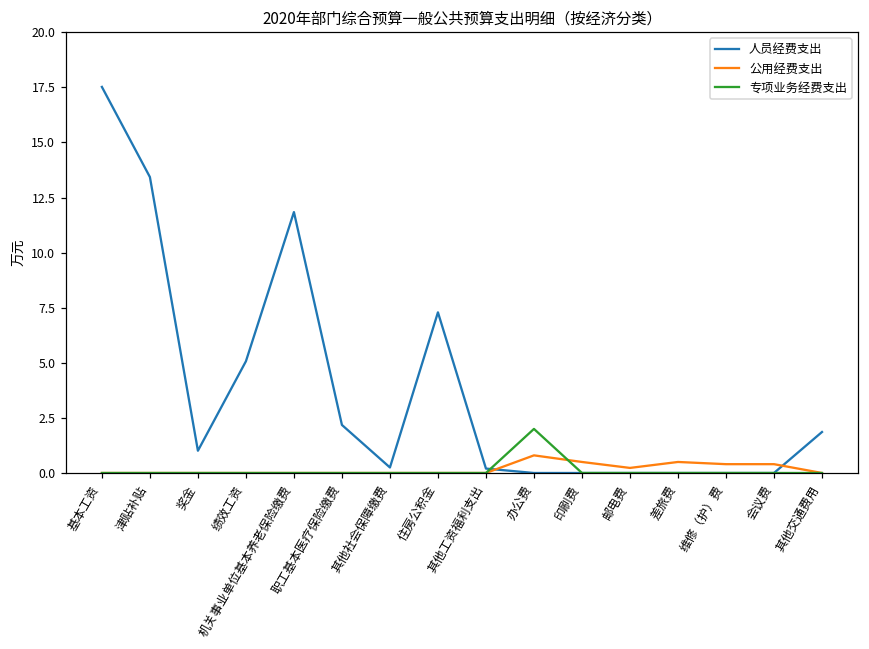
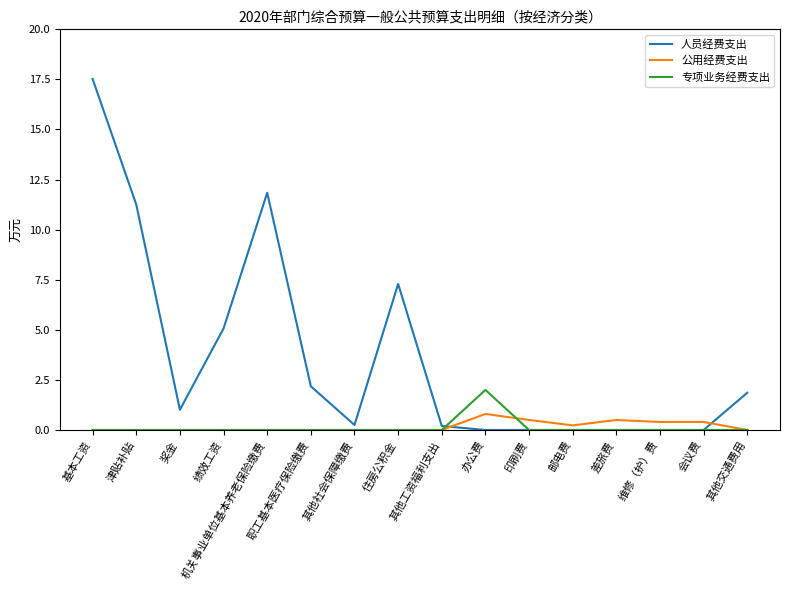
  {
    "人员经费支出": {
      "基本工资": 17.5,
-     "津贴补贴": 13.4,
+     "津贴补贴": 11.3,
      "奖金": 1.0,
      "绩效工资": 5.1,
      "机关事业单位基本养老保险缴费": 11.8,
      "职工基本医疗保险缴费": 2.2,
      "其他社会保障缴费": 0.3,
      "住房公积金": 7.3,
      "其他工资福利支出": 0.2,
      "办公费": 0.0,
      "其他交通费用": 1.9
    },
    "公用经费支出": {
      "办公费": 0.8,
      "印刷费": 0.5,
      "邮电费": 0.2,
      "差旅费": 0.5,
      "维修（护）费": 0.4,
      "会议费": 0.4
    },
    "专项业务经费支出": {
      "办公费": 2.0
    }
  }
